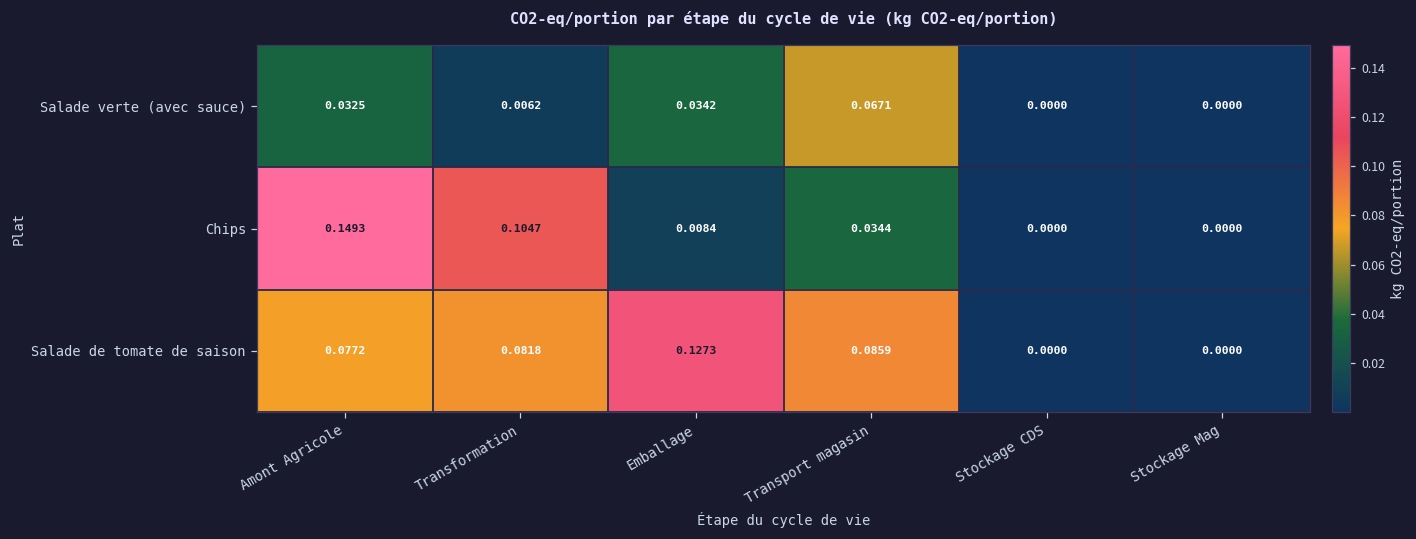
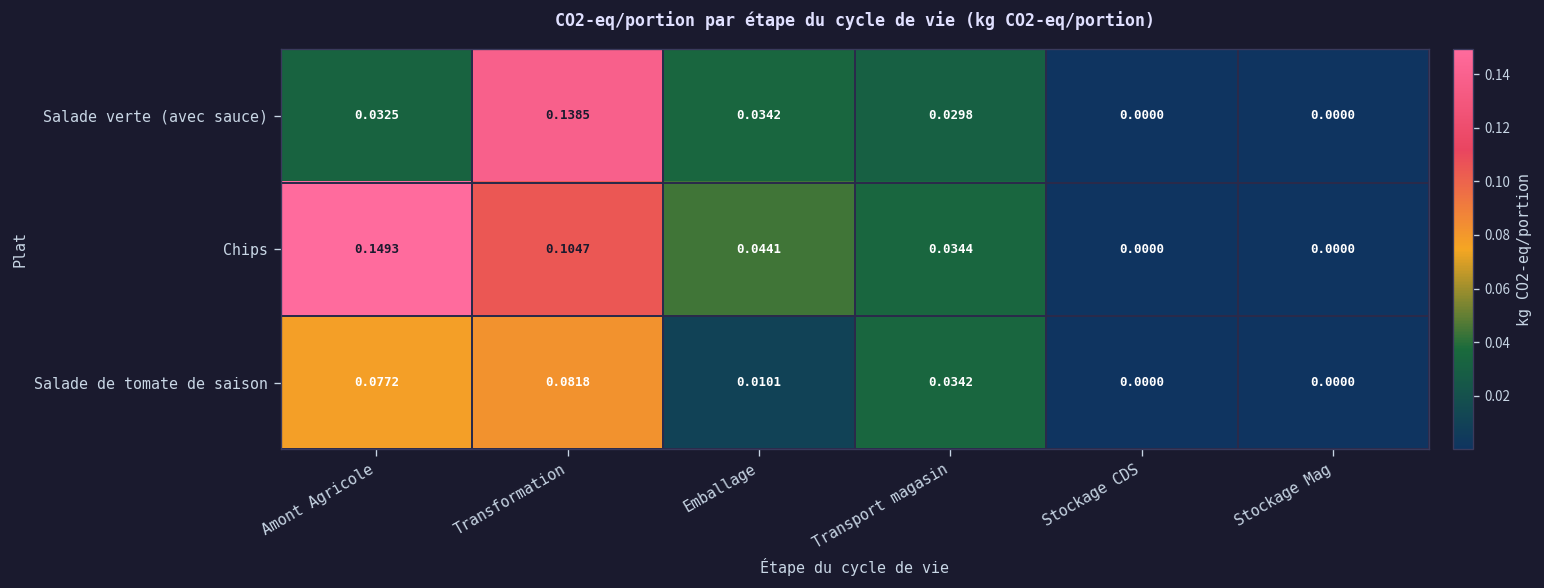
  {
    "Salade verte (avec sauce)": {
      "Amont Agricole": 0.0325,
-     "Transformation": 0.0062,
+     "Transformation": 0.1385,
      "Emballage": 0.0342,
-     "Transport magasin": 0.0671,
+     "Transport magasin": 0.0298,
      "Stockage CDS": 0.0000,
      "Stockage Mag": 0.0000
    },
    "Chips": {
      "Amont Agricole": 0.1493,
      "Transformation": 0.1047,
-     "Emballage": 0.0084,
+     "Emballage": 0.0441,
      "Transport magasin": 0.0344,
      "Stockage CDS": 0.0000,
      "Stockage Mag": 0.0000
    },
    "Salade de tomate de saison": {
      "Amont Agricole": 0.0772,
      "Transformation": 0.0818,
-     "Emballage": 0.1273,
-     "Transport magasin": 0.0859,
+     "Emballage": 0.0101,
+     "Transport magasin": 0.0342,
      "Stockage CDS": 0.0000,
      "Stockage Mag": 0.0000
    }
  }
